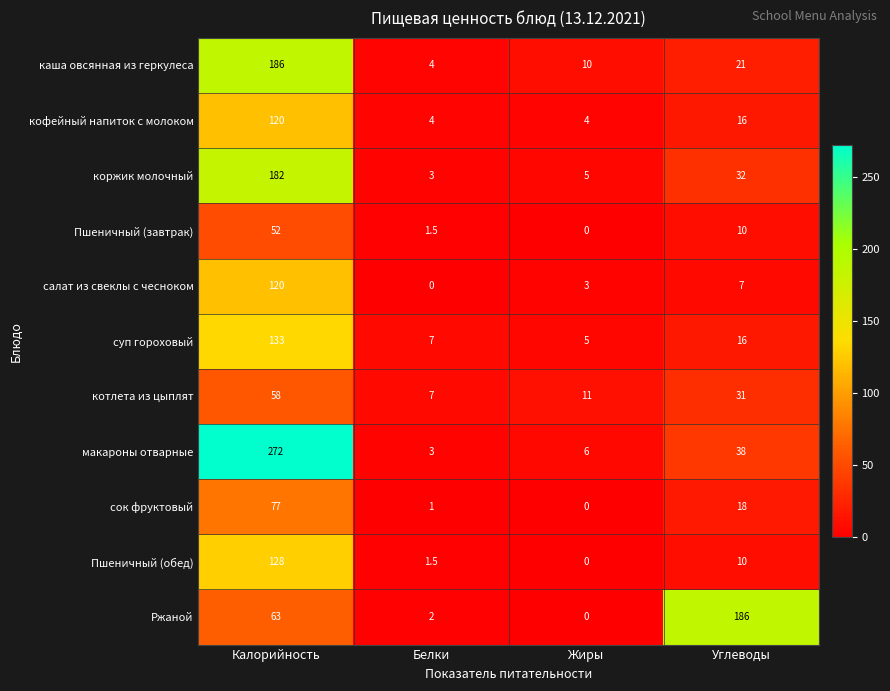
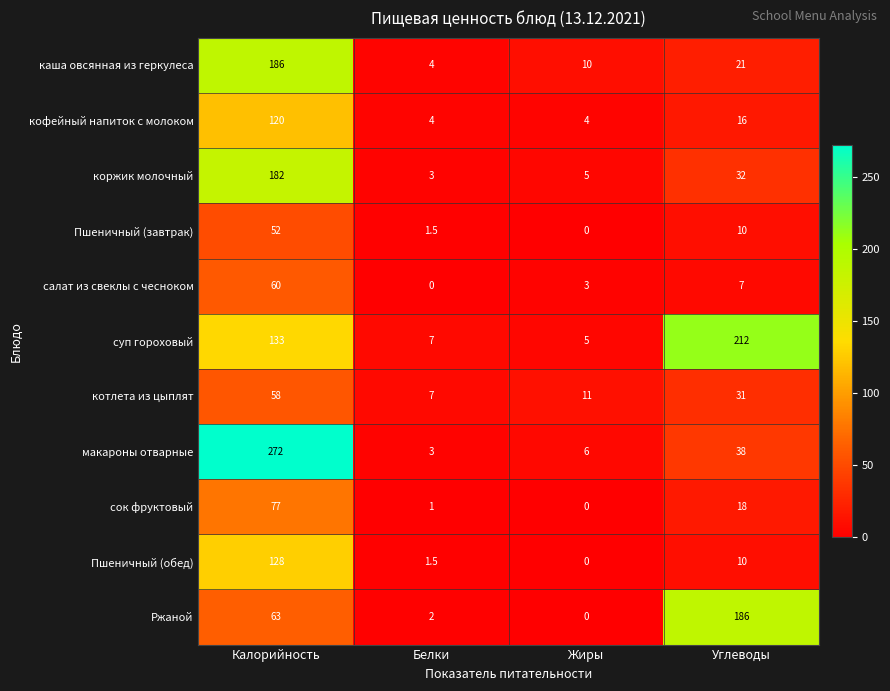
  {
    "каша овсянная из геркулеса": {
      "Калорийность": 186,
      "Белки": 4,
      "Жиры": 10,
      "Углеводы": 21
    },
    "кофейный напиток с молоком": {
      "Калорийность": 120,
      "Белки": 4,
      "Жиры": 4,
      "Углеводы": 16
    },
    "коржик молочный": {
      "Калорийность": 182,
      "Белки": 3,
      "Жиры": 5,
      "Углеводы": 32
    },
    "Пшеничный (завтрак)": {
      "Калорийность": 52,
      "Белки": 1.5,
      "Жиры": 0,
      "Углеводы": 10
    },
    "салат из свеклы с чесноком": {
-     "Калорийность": 120,
+     "Калорийность": 60,
      "Белки": 0,
      "Жиры": 3,
      "Углеводы": 7
    },
    "суп гороховый": {
      "Калорийность": 133,
      "Белки": 7,
      "Жиры": 5,
-     "Углеводы": 16
+     "Углеводы": 212
    },
    "котлета из цыплят": {
      "Калорийность": 58,
      "Белки": 7,
      "Жиры": 11,
      "Углеводы": 31
    },
    "макароны отварные": {
      "Калорийность": 272,
      "Белки": 3,
      "Жиры": 6,
      "Углеводы": 38
    },
    "сок фруктовый": {
      "Калорийность": 77,
      "Белки": 1,
      "Жиры": 0,
      "Углеводы": 18
    },
    "Пшеничный (обед)": {
      "Калорийность": 128,
      "Белки": 1.5,
      "Жиры": 0,
      "Углеводы": 10
    },
    "Ржаной": {
      "Калорийность": 63,
      "Белки": 2,
      "Жиры": 0,
      "Углеводы": 186
    }
  }
